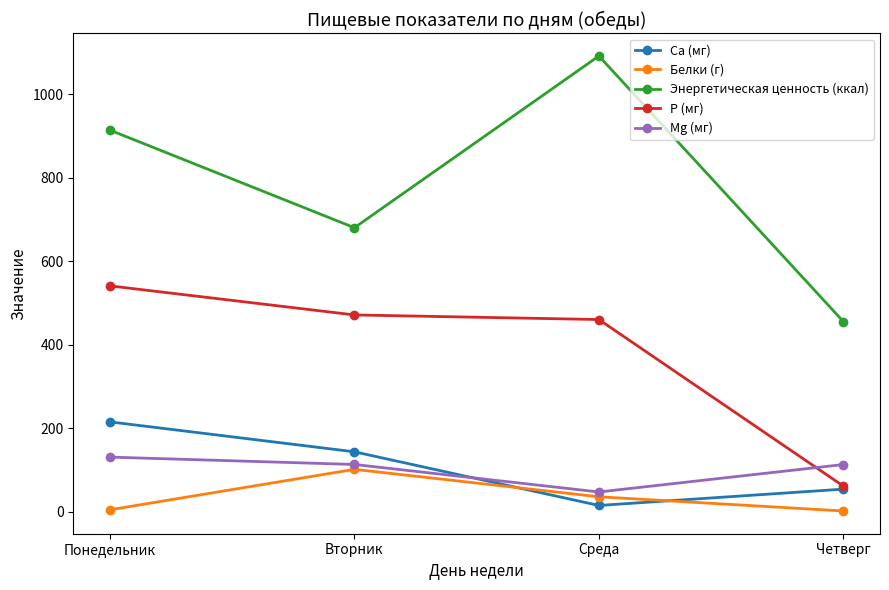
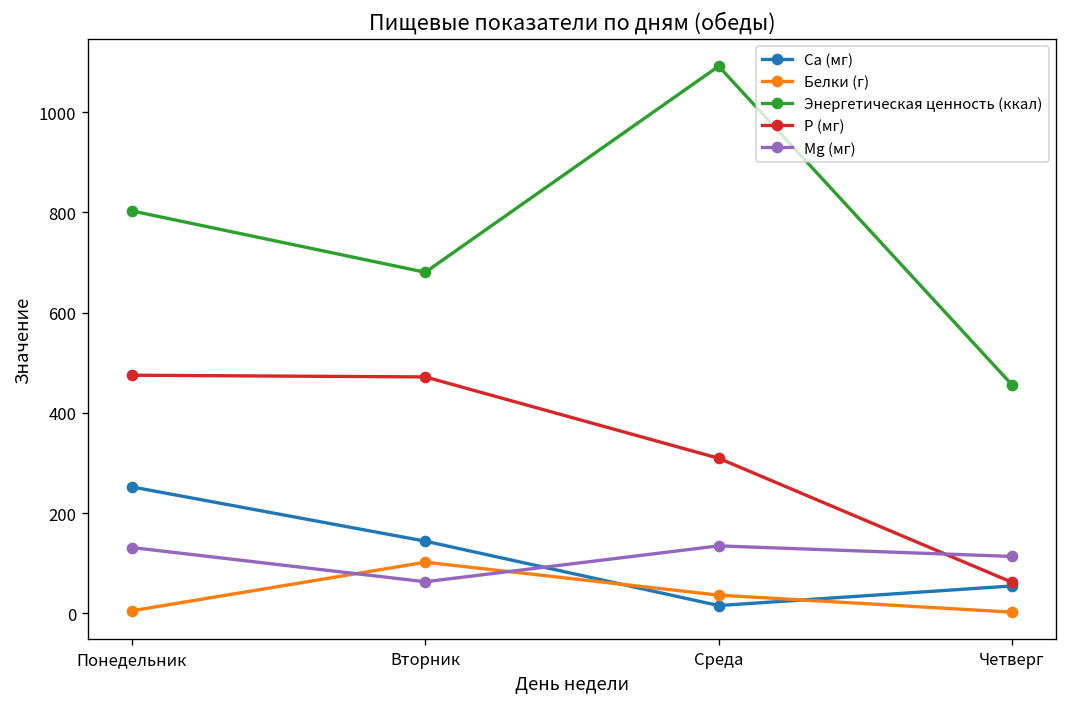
  {
    "Ca (мг)": {
-     "Понедельник": 220,
+     "Понедельник": 250,
      "Вторник": 140,
      "Среда": 20,
      "Четверг": 50
    },
    "Белки (г)": {
      "Понедельник": 10,
      "Вторник": 100,
      "Среда": 40,
      "Четверг": 0
    },
    "Энергетическая ценность (ккал)": {
-     "Понедельник": 910,
+     "Понедельник": 800,
      "Вторник": 680,
      "Среда": 1090,
      "Четверг": 460
    },
    "P (мг)": {
-     "Понедельник": 540,
+     "Понедельник": 480,
      "Вторник": 470,
-     "Среда": 460,
+     "Среда": 310,
      "Четверг": 60
    },
    "Mg (мг)": {
      "Понедельник": 130,
-     "Вторник": 110,
-     "Среда": 50,
+     "Вторник": 60,
+     "Среда": 130,
      "Четверг": 110
    }
  }
